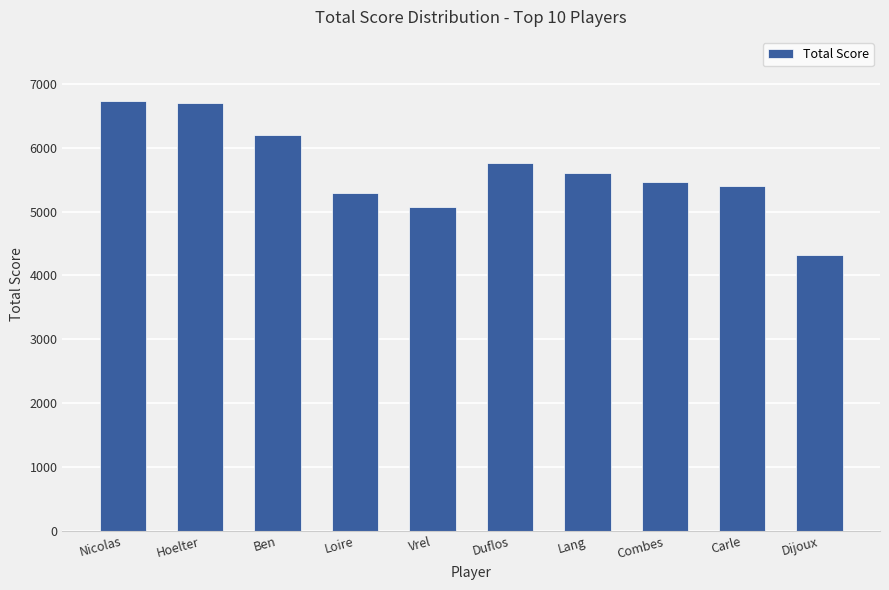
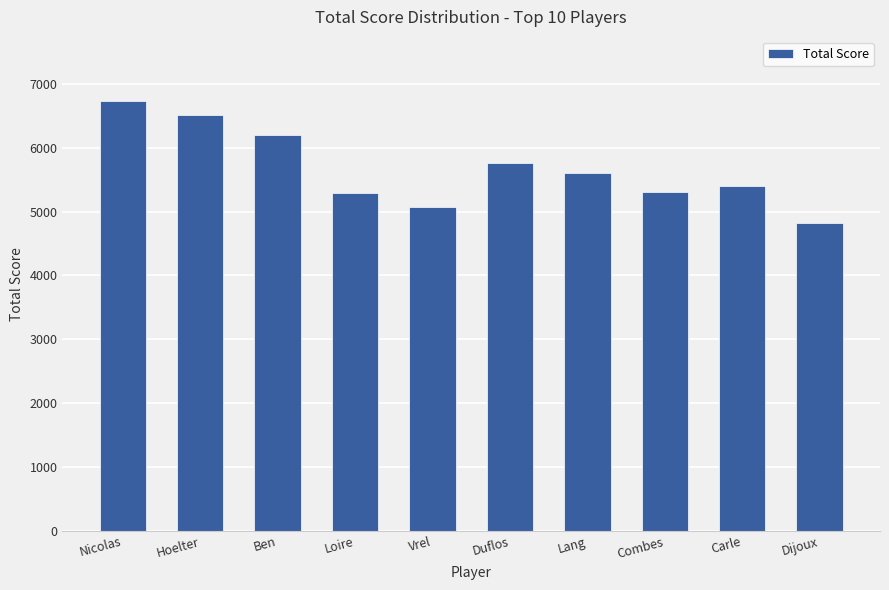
  {
    "Nicolas": 6700,
-   "Hoelter": 6700,
+   "Hoelter": 6500,
    "Ben": 6200,
    "Loire": 5300,
    "Vrel": 5100,
    "Duflos": 5800,
    "Lang": 5600,
-   "Combes": 5500,
+   "Combes": 5300,
    "Carle": 5400,
-   "Dijoux": 4300
+   "Dijoux": 4800
  }
